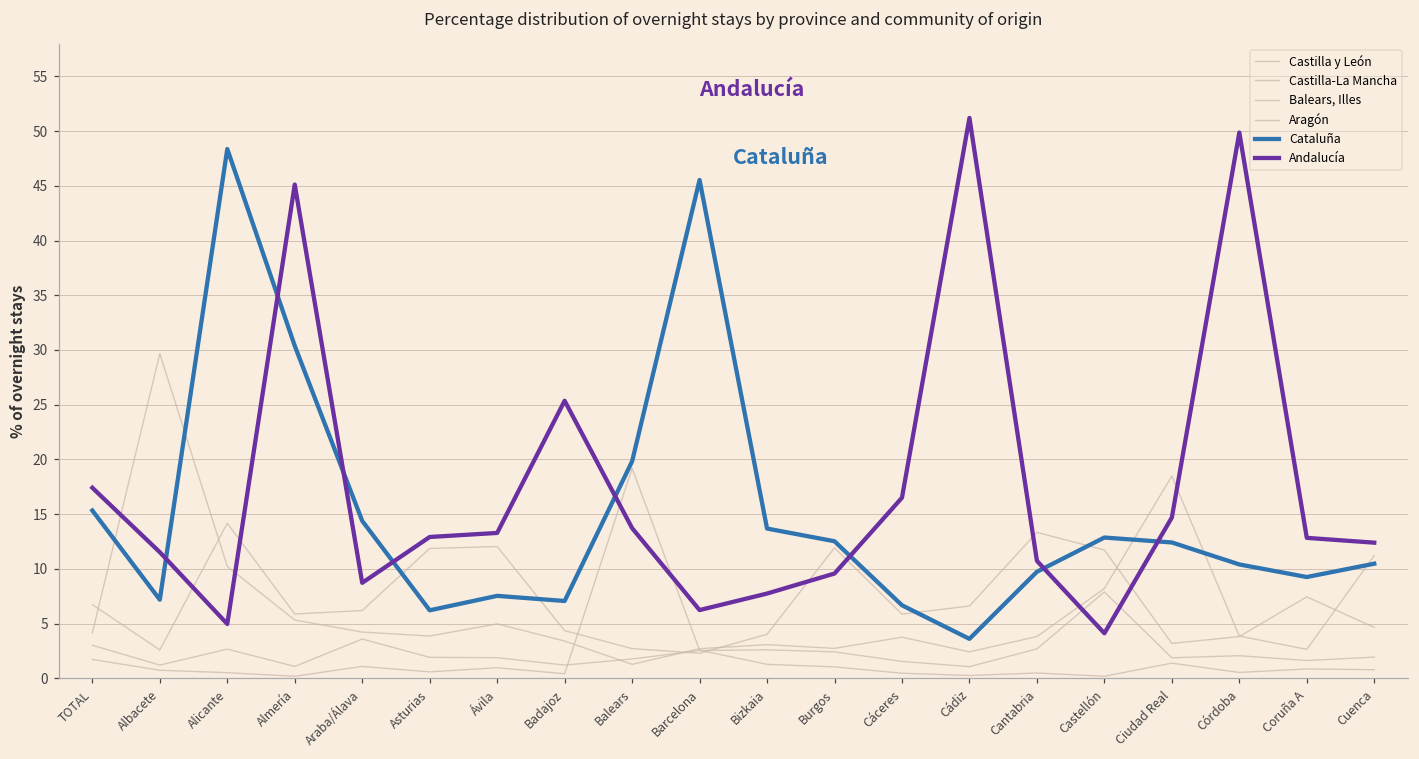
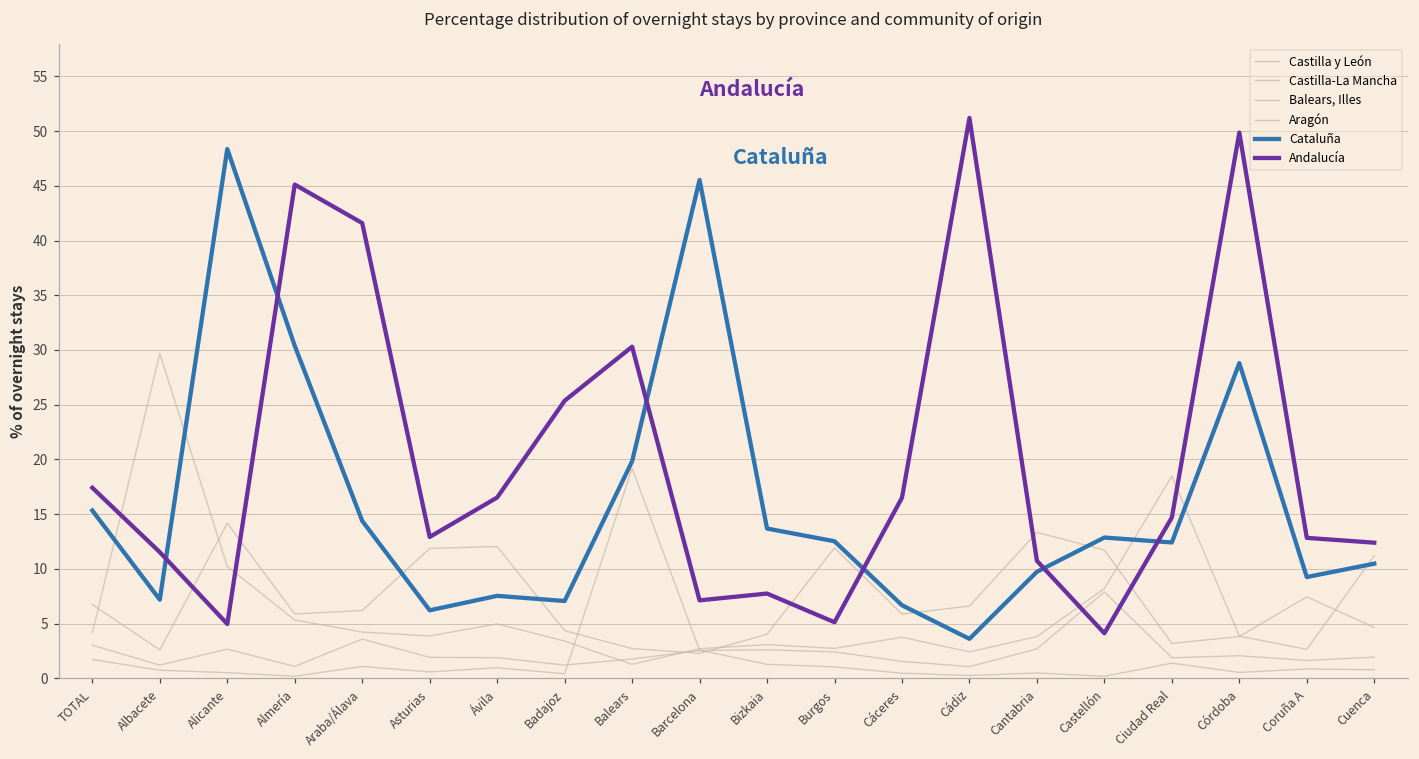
  {
    "Cataluña": {
      "TOTAL": 15,
      "Albacete": 7,
      "Alicante": 48,
      "Almería": 30,
      "Araba/Álava": 14,
      "Asturias": 6,
      "Ávila": 8,
      "Badajoz": 7,
      "Balears": 20,
      "Barcelona": 46,
      "Bizkaia": 14,
      "Burgos": 13,
      "Cáceres": 7,
      "Cádiz": 4,
      "Cantabria": 10,
      "Castellón": 13,
      "Ciudad Real": 12,
-     "Córdoba": 10,
+     "Córdoba": 29,
      "Coruña A": 9,
      "Cuenca": 10
    },
    "Andalucía": {
      "TOTAL": 17,
      "Albacete": 12,
      "Alicante": 5,
      "Almería": 45,
-     "Araba/Álava": 9,
+     "Araba/Álava": 42,
      "Asturias": 13,
-     "Ávila": 13,
+     "Ávila": 17,
      "Badajoz": 25,
-     "Balears": 14,
-     "Barcelona": 6,
+     "Balears": 30,
+     "Barcelona": 7,
      "Bizkaia": 8,
-     "Burgos": 10,
+     "Burgos": 5,
      "Cáceres": 17,
      "Cádiz": 51,
      "Cantabria": 11,
      "Castellón": 4,
      "Ciudad Real": 15,
      "Córdoba": 50,
      "Coruña A": 13,
      "Cuenca": 12
    }
  }
